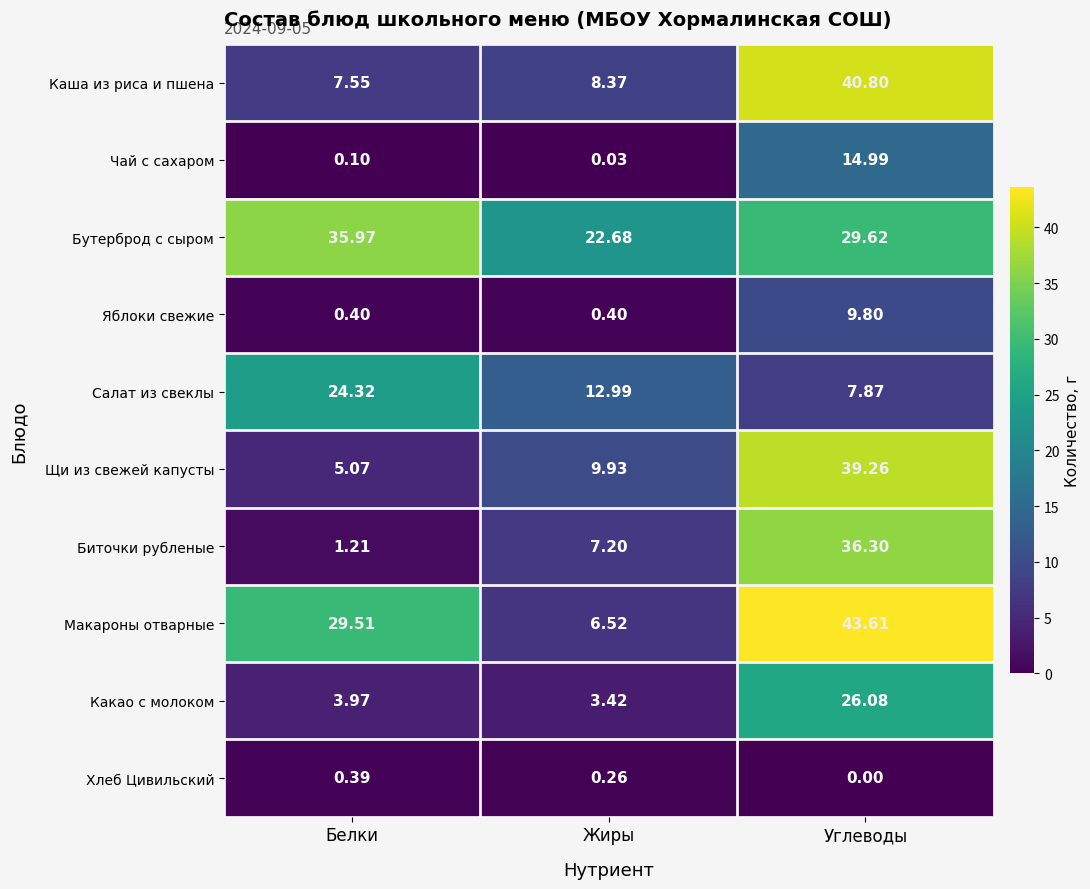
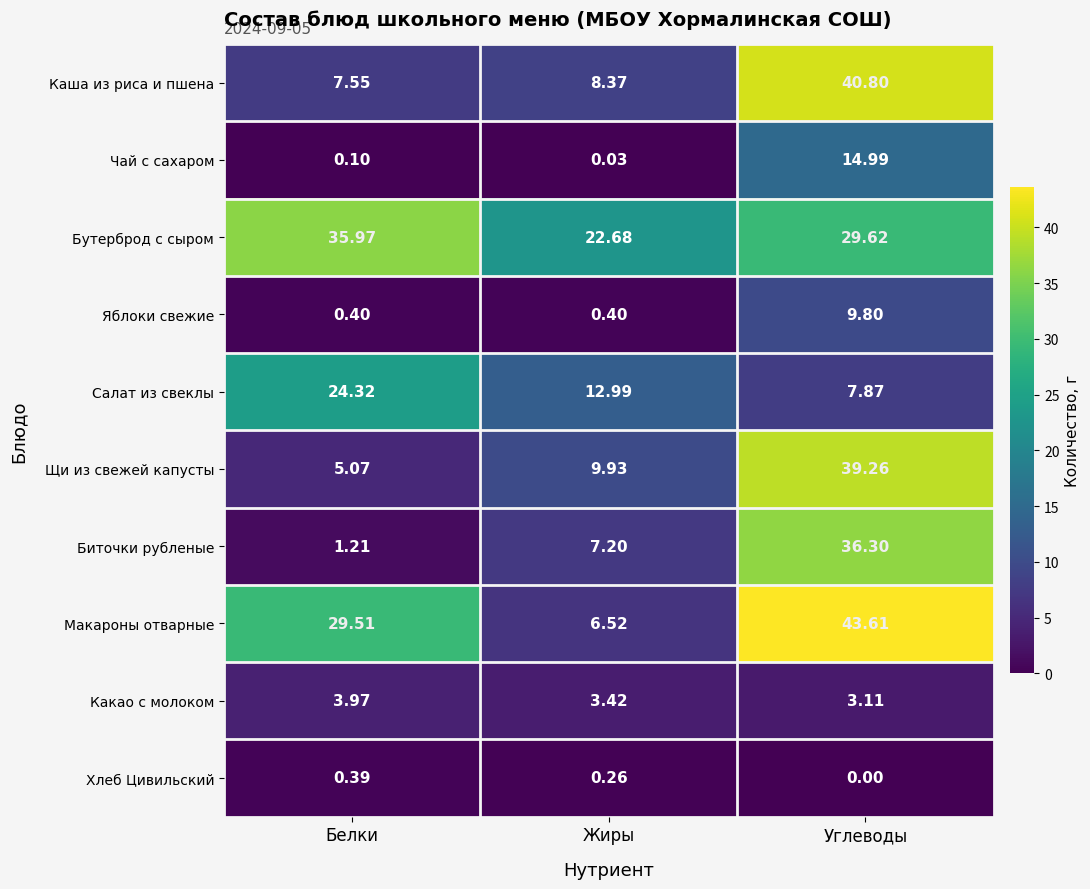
  {
    "Каша из риса и пшена": {
      "Белки": 7.55,
      "Жиры": 8.37,
      "Углеводы": 40.80
    },
    "Чай с сахаром": {
      "Белки": 0.10,
      "Жиры": 0.03,
      "Углеводы": 14.99
    },
    "Бутерброд с сыром": {
      "Белки": 35.97,
      "Жиры": 22.68,
      "Углеводы": 29.62
    },
    "Яблоки свежие": {
      "Белки": 0.40,
      "Жиры": 0.40,
      "Углеводы": 9.80
    },
    "Салат из свеклы": {
      "Белки": 24.32,
      "Жиры": 12.99,
      "Углеводы": 7.87
    },
    "Щи из свежей капусты": {
      "Белки": 5.07,
      "Жиры": 9.93,
      "Углеводы": 39.26
    },
    "Биточки рубленые": {
      "Белки": 1.21,
      "Жиры": 7.20,
      "Углеводы": 36.30
    },
    "Макароны отварные": {
      "Белки": 29.51,
      "Жиры": 6.52,
      "Углеводы": 43.61
    },
    "Какао с молоком": {
      "Белки": 3.97,
      "Жиры": 3.42,
-     "Углеводы": 26.08
+     "Углеводы": 3.11
    },
    "Хлеб Цивильский": {
      "Белки": 0.39,
      "Жиры": 0.26,
      "Углеводы": 0.00
    }
  }
